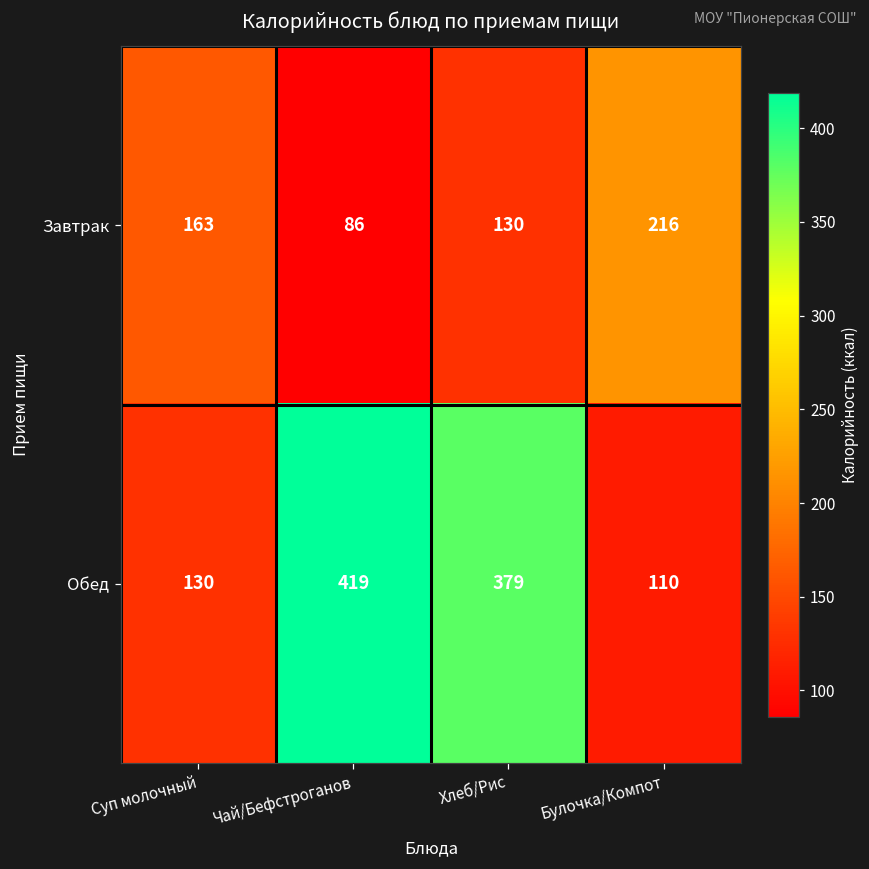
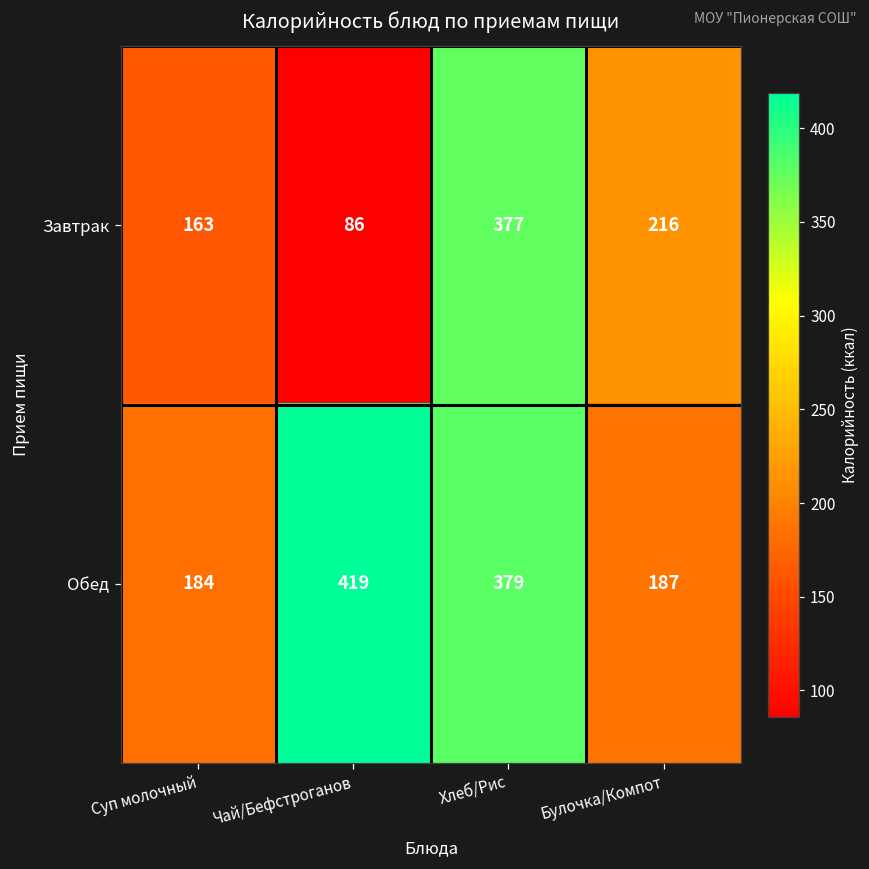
  {
    "Завтрак": {
      "Суп молочный": 163,
      "Чай/Бефстроганов": 86,
-     "Хлеб/Рис": 130,
+     "Хлеб/Рис": 377,
      "Булочка/Компот": 216
    },
    "Обед": {
-     "Суп молочный": 130,
+     "Суп молочный": 184,
      "Чай/Бефстроганов": 419,
      "Хлеб/Рис": 379,
-     "Булочка/Компот": 110
+     "Булочка/Компот": 187
    }
  }
